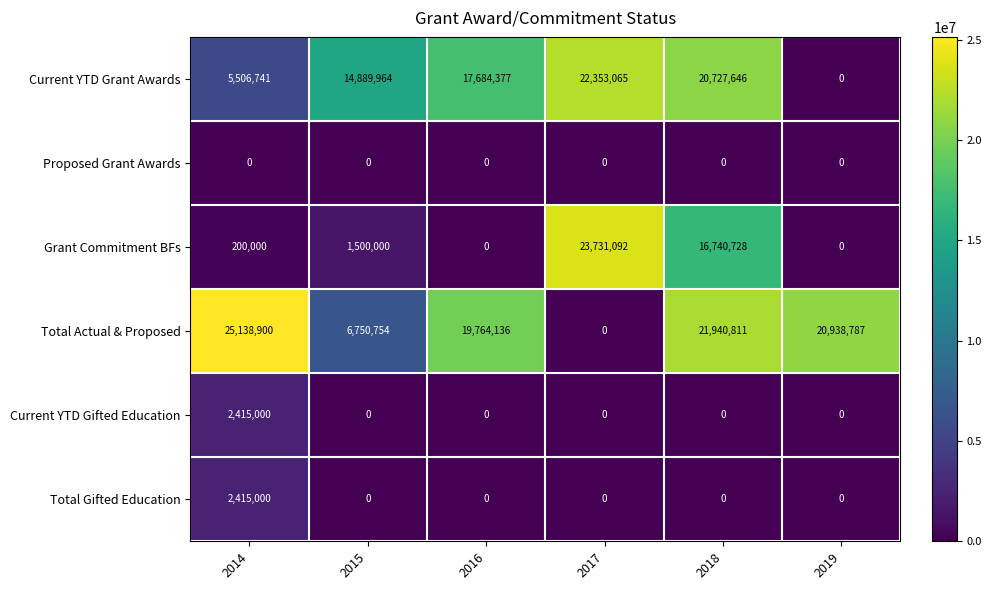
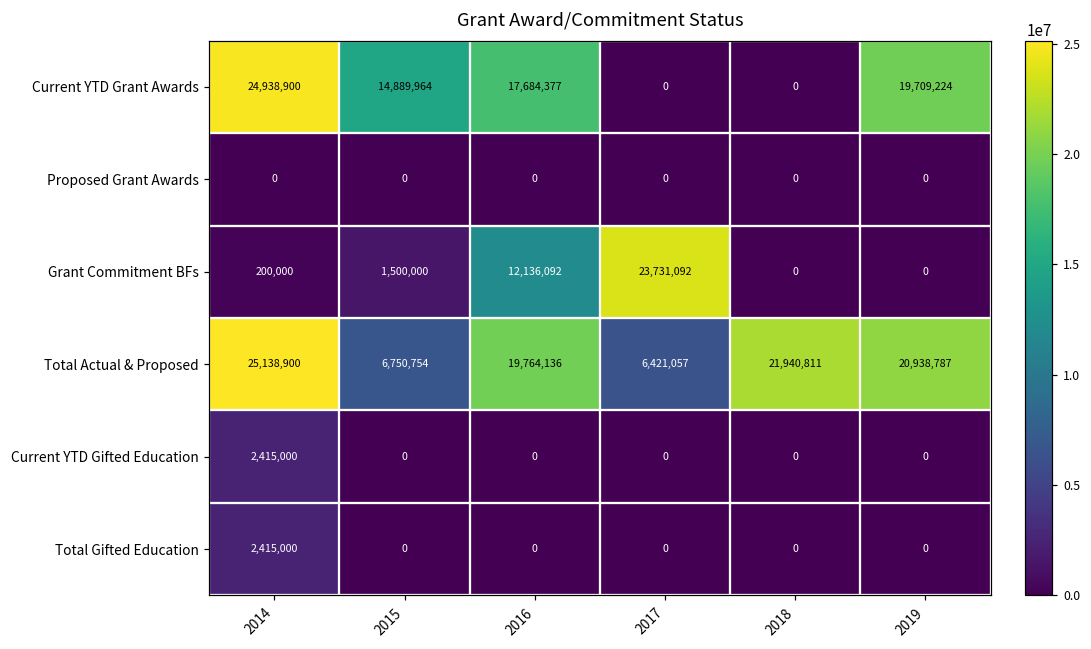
  {
    "Current YTD Grant Awards": {
-     "2014": "5,506,741",
+     "2014": "24,938,900",
      "2015": "14,889,964",
      "2016": "17,684,377",
-     "2017": "22,353,065",
-     "2018": "20,727,646",
-     "2019": "0"
+     "2017": "0",
+     "2018": "0",
+     "2019": "19,709,224"
    },
    "Proposed Grant Awards": {
      "2014": "0",
      "2015": "0",
      "2016": "0",
      "2017": "0",
      "2018": "0",
      "2019": "0"
    },
    "Grant Commitment BFs": {
      "2014": "200,000",
      "2015": "1,500,000",
-     "2016": "0",
+     "2016": "12,136,092",
      "2017": "23,731,092",
-     "2018": "16,740,728",
+     "2018": "0",
      "2019": "0"
    },
    "Total Actual & Proposed": {
      "2014": "25,138,900",
      "2015": "6,750,754",
      "2016": "19,764,136",
-     "2017": "0",
+     "2017": "6,421,057",
      "2018": "21,940,811",
      "2019": "20,938,787"
    },
    "Current YTD Gifted Education": {
      "2014": "2,415,000",
      "2015": "0",
      "2016": "0",
      "2017": "0",
      "2018": "0",
      "2019": "0"
    },
    "Total Gifted Education": {
      "2014": "2,415,000",
      "2015": "0",
      "2016": "0",
      "2017": "0",
      "2018": "0",
      "2019": "0"
    }
  }
